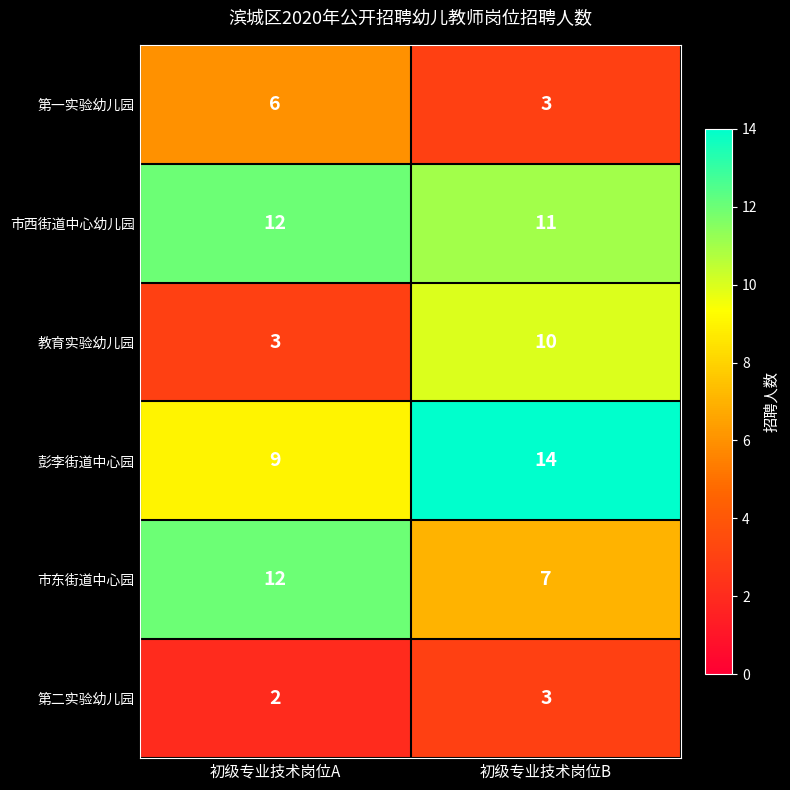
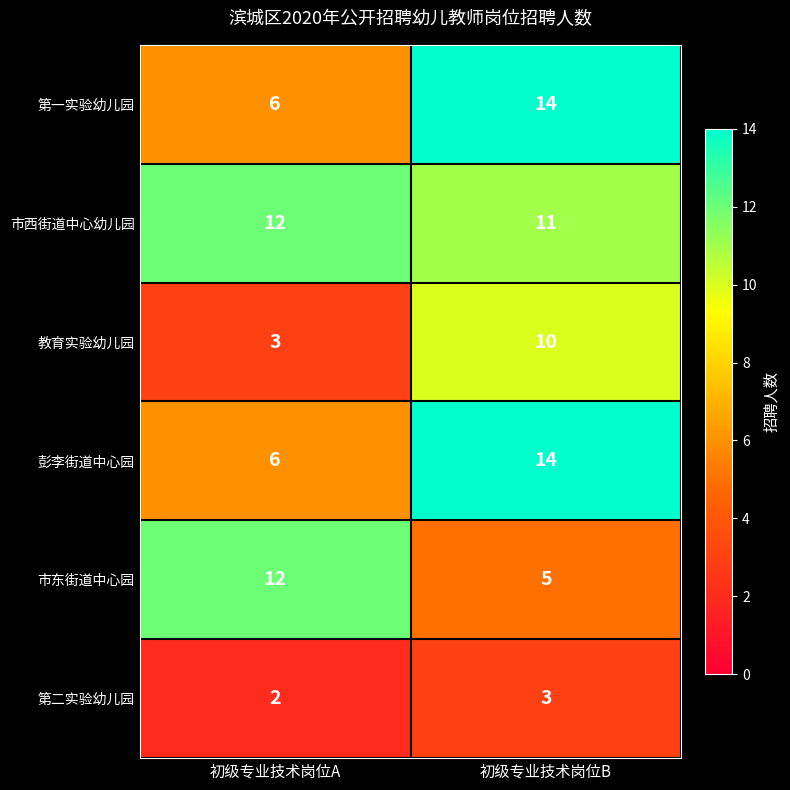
  {
    "第一实验幼儿园": {
      "初级专业技术岗位A": 6,
-     "初级专业技术岗位B": 3
+     "初级专业技术岗位B": 14
    },
    "市西街道中心幼儿园": {
      "初级专业技术岗位A": 12,
      "初级专业技术岗位B": 11
    },
    "教育实验幼儿园": {
      "初级专业技术岗位A": 3,
      "初级专业技术岗位B": 10
    },
    "彭李街道中心园": {
-     "初级专业技术岗位A": 9,
+     "初级专业技术岗位A": 6,
      "初级专业技术岗位B": 14
    },
    "市东街道中心园": {
      "初级专业技术岗位A": 12,
-     "初级专业技术岗位B": 7
+     "初级专业技术岗位B": 5
    },
    "第二实验幼儿园": {
      "初级专业技术岗位A": 2,
      "初级专业技术岗位B": 3
    }
  }
